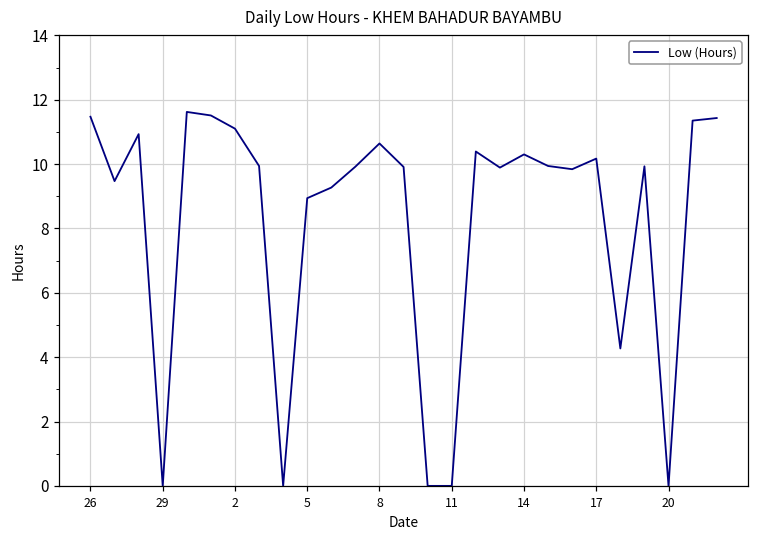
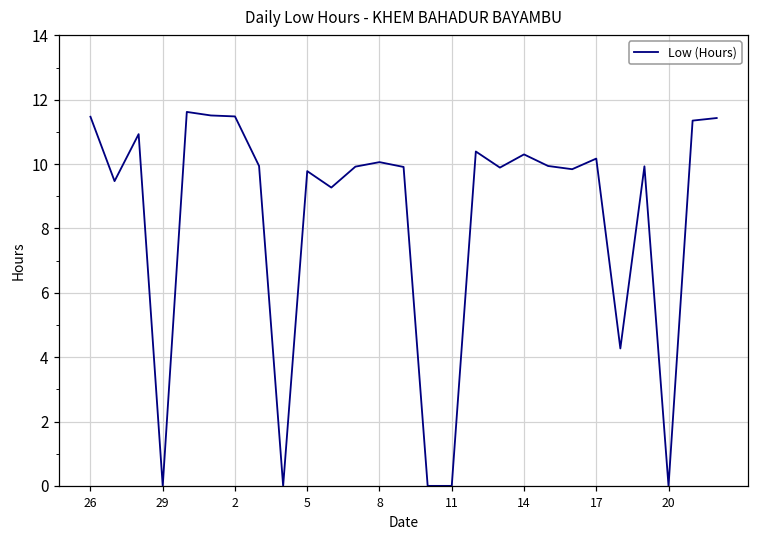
  {
    "26": 11.5,
    "29": 0.0,
-   "2": 11.1,
-   "5": 8.9,
-   "8": 10.6,
+   "2": 11.5,
+   "5": 9.8,
+   "8": 10.1,
    "11": 0.0,
    "14": 10.3,
    "17": 10.2,
    "20": 0.0
  }
